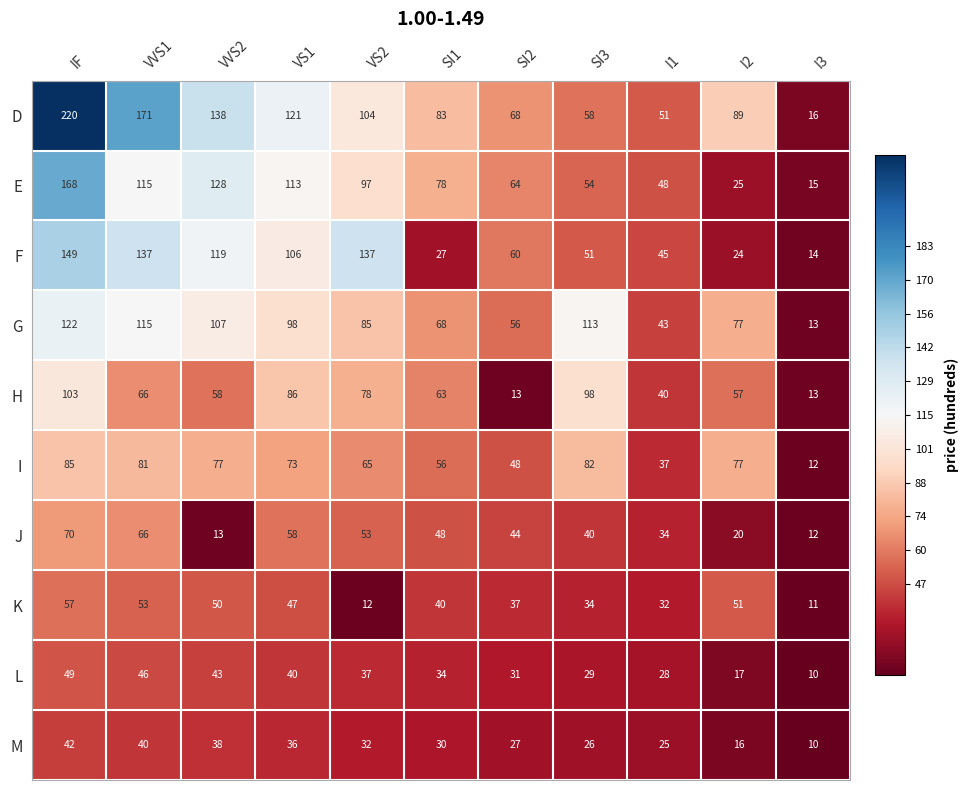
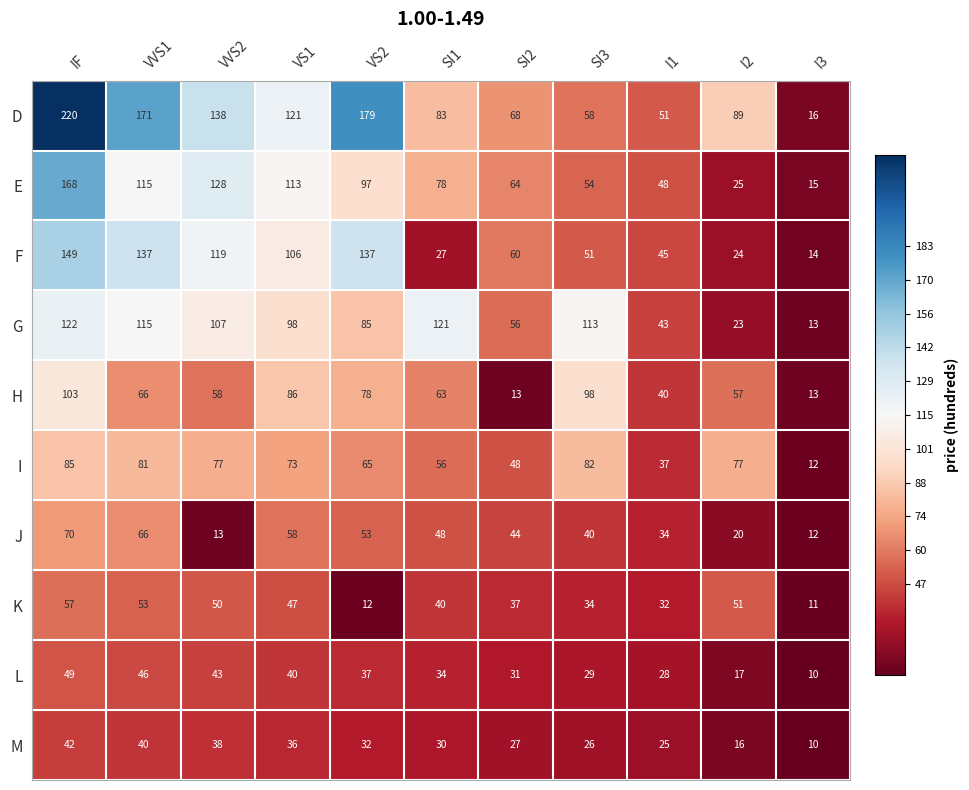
  {
    "D": {
      "IF": 220,
      "VVS1": 171,
      "VVS2": 138,
      "VS1": 121,
-     "VS2": 104,
+     "VS2": 179,
      "SI1": 83,
      "SI2": 68,
      "SI3": 58,
      "I1": 51,
      "I2": 89,
      "I3": 16
    },
    "E": {
      "IF": 168,
      "VVS1": 115,
      "VVS2": 128,
      "VS1": 113,
      "VS2": 97,
      "SI1": 78,
      "SI2": 64,
      "SI3": 54,
      "I1": 48,
      "I2": 25,
      "I3": 15
    },
    "F": {
      "IF": 149,
      "VVS1": 137,
      "VVS2": 119,
      "VS1": 106,
      "VS2": 137,
      "SI1": 27,
      "SI2": 60,
      "SI3": 51,
      "I1": 45,
      "I2": 24,
      "I3": 14
    },
    "G": {
      "IF": 122,
      "VVS1": 115,
      "VVS2": 107,
      "VS1": 98,
      "VS2": 85,
-     "SI1": 68,
+     "SI1": 121,
      "SI2": 56,
      "SI3": 113,
      "I1": 43,
-     "I2": 77,
+     "I2": 23,
      "I3": 13
    },
    "H": {
      "IF": 103,
      "VVS1": 66,
      "VVS2": 58,
      "VS1": 86,
      "VS2": 78,
      "SI1": 63,
      "SI2": 13,
      "SI3": 98,
      "I1": 40,
      "I2": 57,
      "I3": 13
    },
    "I": {
      "IF": 85,
      "VVS1": 81,
      "VVS2": 77,
      "VS1": 73,
      "VS2": 65,
      "SI1": 56,
      "SI2": 48,
      "SI3": 82,
      "I1": 37,
      "I2": 77,
      "I3": 12
    },
    "J": {
      "IF": 70,
      "VVS1": 66,
      "VVS2": 13,
      "VS1": 58,
      "VS2": 53,
      "SI1": 48,
      "SI2": 44,
      "SI3": 40,
      "I1": 34,
      "I2": 20,
      "I3": 12
    },
    "K": {
      "IF": 57,
      "VVS1": 53,
      "VVS2": 50,
      "VS1": 47,
      "VS2": 12,
      "SI1": 40,
      "SI2": 37,
      "SI3": 34,
      "I1": 32,
      "I2": 51,
      "I3": 11
    },
    "L": {
      "IF": 49,
      "VVS1": 46,
      "VVS2": 43,
      "VS1": 40,
      "VS2": 37,
      "SI1": 34,
      "SI2": 31,
      "SI3": 29,
      "I1": 28,
      "I2": 17,
      "I3": 10
    },
    "M": {
      "IF": 42,
      "VVS1": 40,
      "VVS2": 38,
      "VS1": 36,
      "VS2": 32,
      "SI1": 30,
      "SI2": 27,
      "SI3": 26,
      "I1": 25,
      "I2": 16,
      "I3": 10
    }
  }
